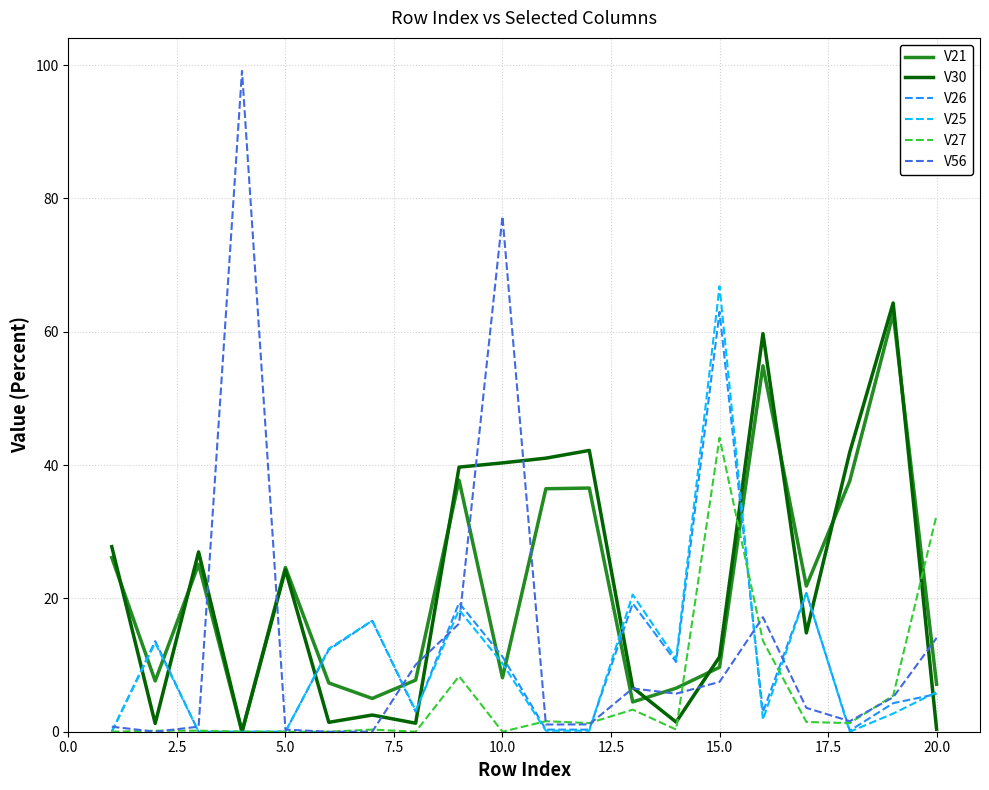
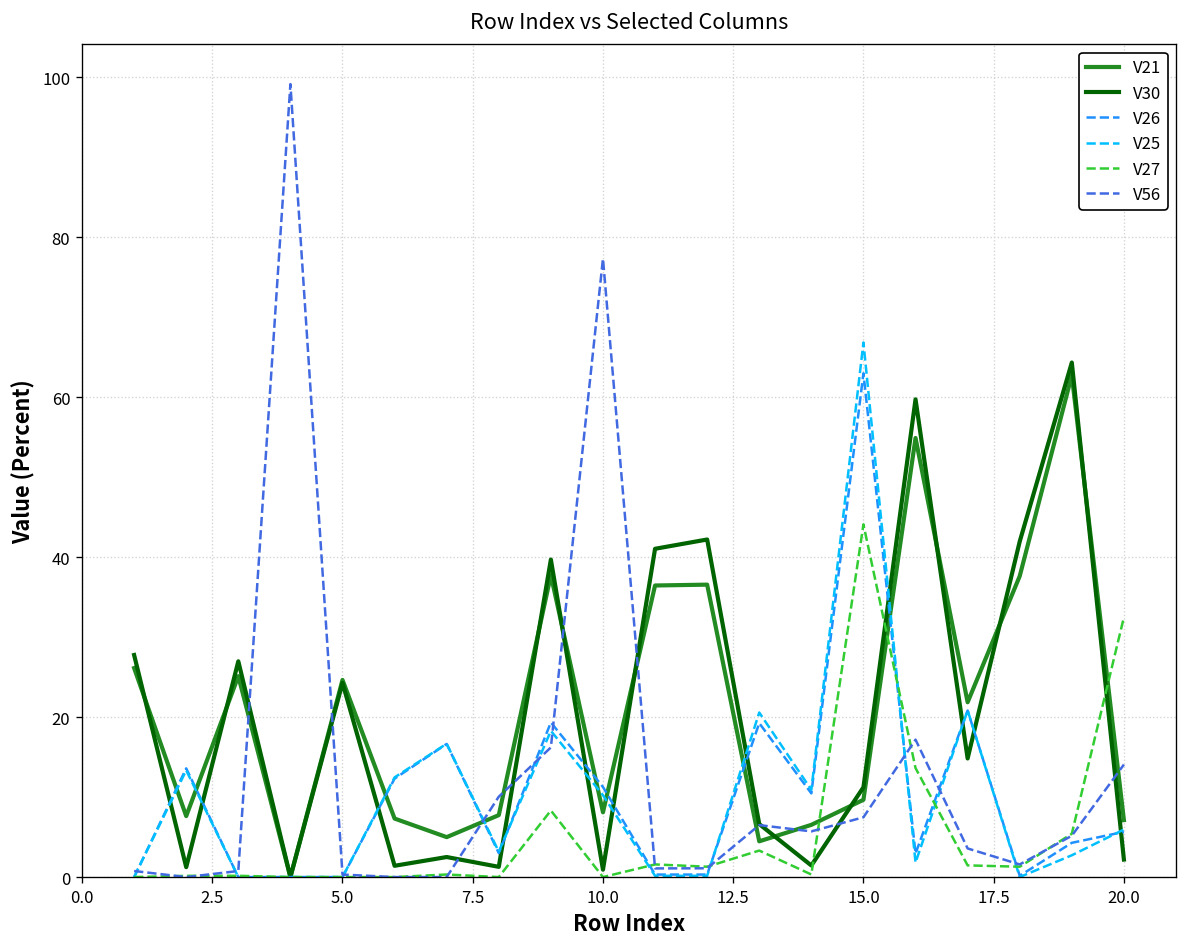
  {
    "V21": {
      "10.0": 8,
      "15.0": 10,
      "20.0": 7
    },
    "V30": {
-     "10.0": 40,
+     "10.0": 1,
      "15.0": 11,
-     "20.0": 0
+     "20.0": 2
    },
    "V27": {
      "10.0": 0,
      "15.0": 44,
      "20.0": 32
    },
    "V56": {
      "10.0": 77,
      "15.0": 7,
      "20.0": 14
    }
  }
